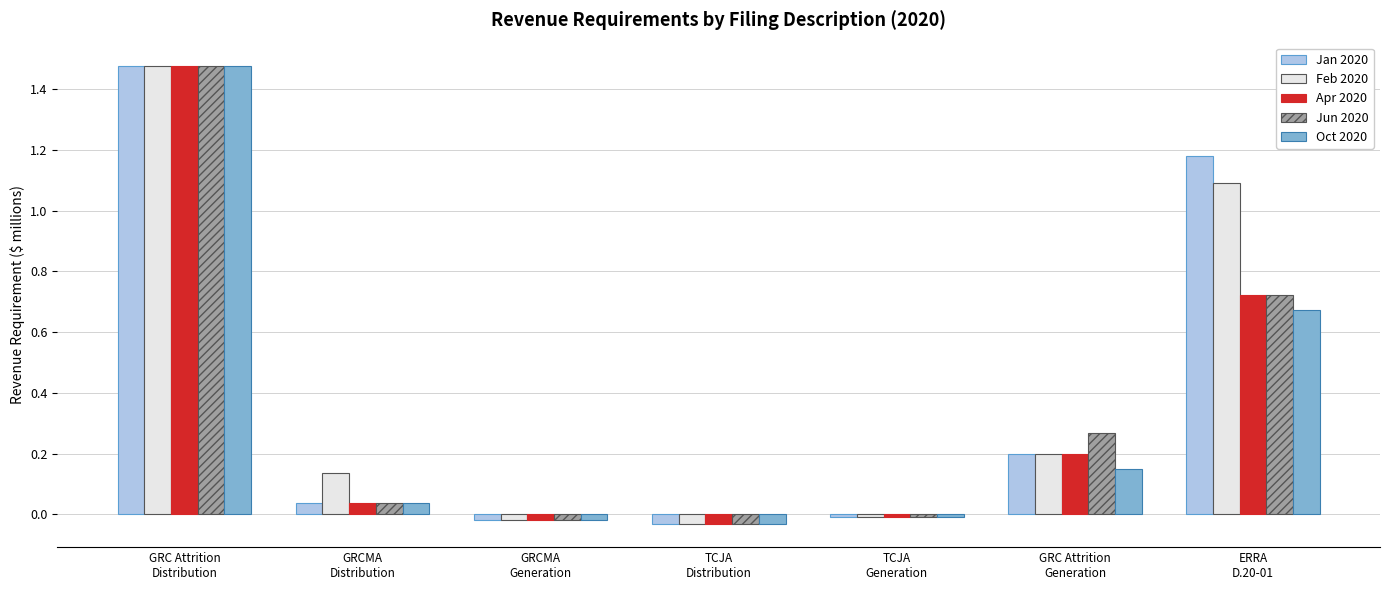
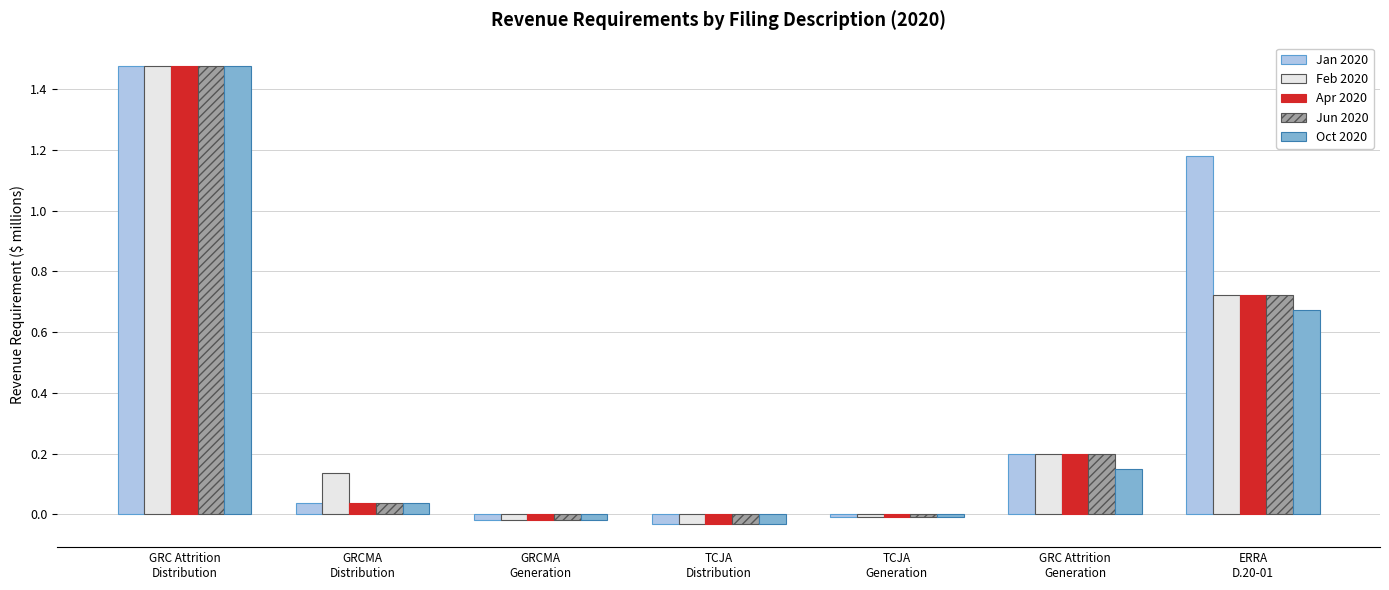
  {
    "Feb 2020": {
      "GRC Attrition Distribution": 1.48,
      "GRCMA Distribution": 0.14,
      "GRCMA Generation": -0.02,
      "TCJA Distribution": -0.03,
      "GRC Attrition Generation": 0.20,
-     "ERRA D.20-01": 1.09
+     "ERRA D.20-01": 0.72
    },
    "Apr 2020": {
      "GRC Attrition Distribution": 1.48,
      "GRCMA Distribution": 0.04,
      "GRCMA Generation": -0.02,
      "TCJA Distribution": -0.03,
      "GRC Attrition Generation": 0.20,
      "ERRA D.20-01": 0.72
    },
    "Jun 2020": {
      "GRC Attrition Distribution": 1.48,
      "GRCMA Distribution": 0.04,
      "GRCMA Generation": -0.02,
      "TCJA Distribution": -0.03,
-     "GRC Attrition Generation": 0.27,
+     "GRC Attrition Generation": 0.20,
      "ERRA D.20-01": 0.72
    }
  }
